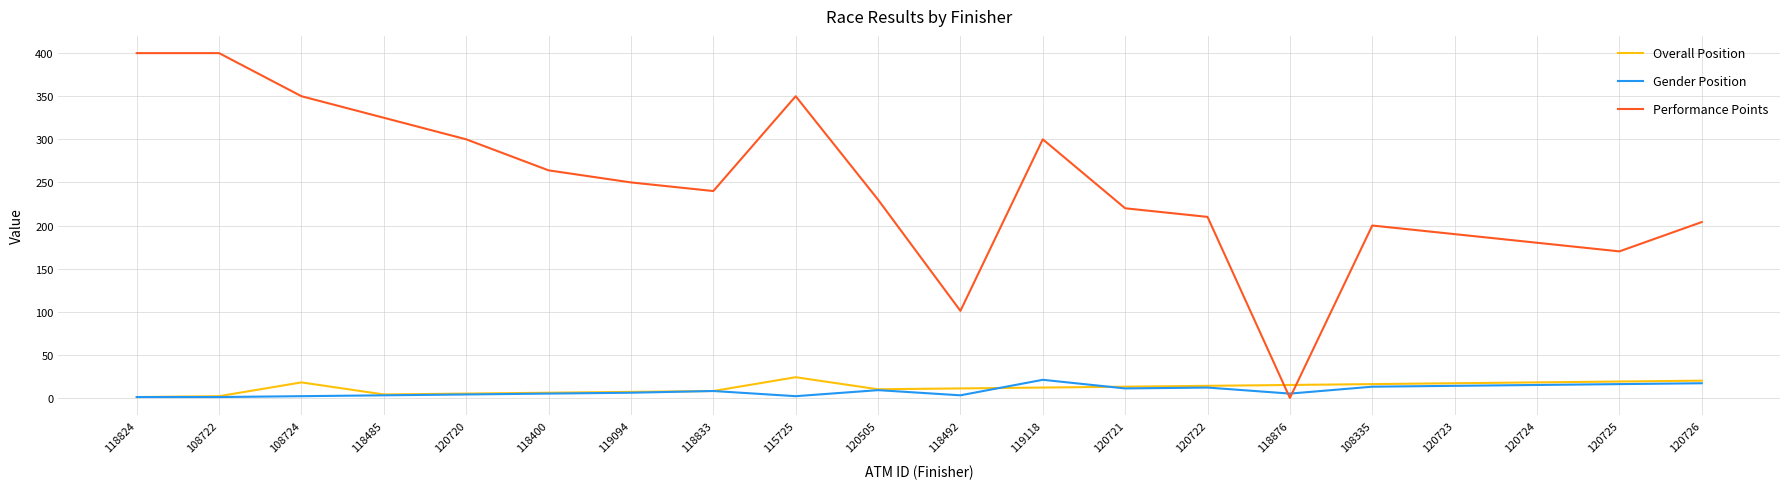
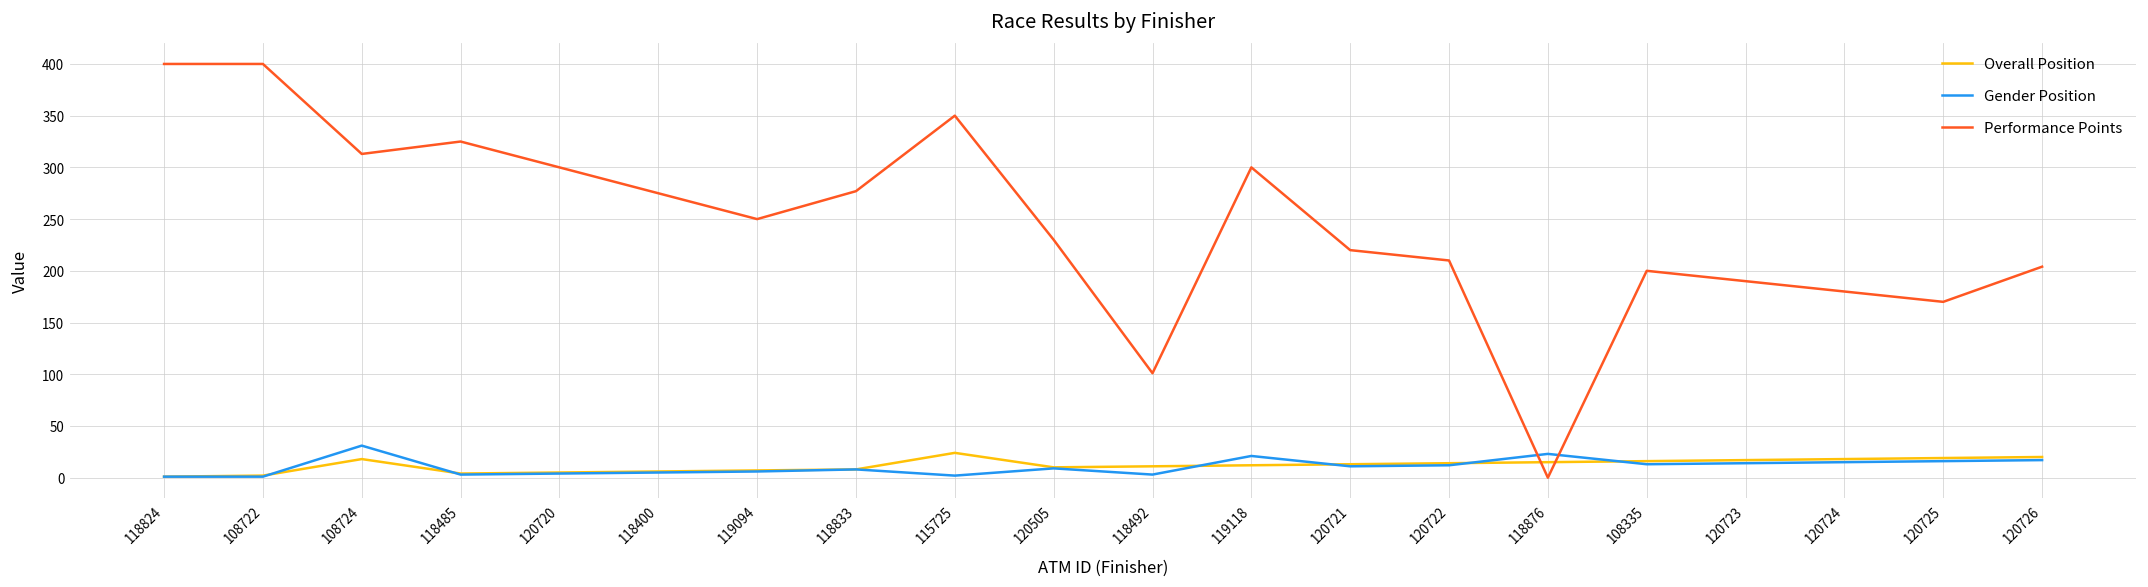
  {
    "Overall Position": {
      "108724": 20,
      "115725": 20,
      "118492": 10,
      "119118": 10,
      "118876": 20,
      "108335": 20,
      "120724": 20,
      "120725": 20,
      "120726": 20
    },
    "Gender Position": {
-     "108724": 0,
+     "108724": 30,
      "115725": 0,
      "118492": 0,
      "119118": 20,
-     "118876": 10,
+     "118876": 20,
      "108335": 10,
      "120724": 20,
      "120725": 20,
      "120726": 20
    },
    "Performance Points": {
      "118824": 400,
      "108722": 400,
-     "108724": 350,
+     "108724": 310,
      "118485": 330,
      "120720": 300,
-     "118400": 260,
+     "118400": 280,
      "119094": 250,
-     "118833": 240,
+     "118833": 280,
      "115725": 350,
      "120505": 230,
      "118492": 100,
      "119118": 300,
      "120721": 220,
      "120722": 210,
      "118876": 0,
      "108335": 200,
      "120723": 190,
      "120724": 180,
      "120725": 170,
      "120726": 200
    }
  }
